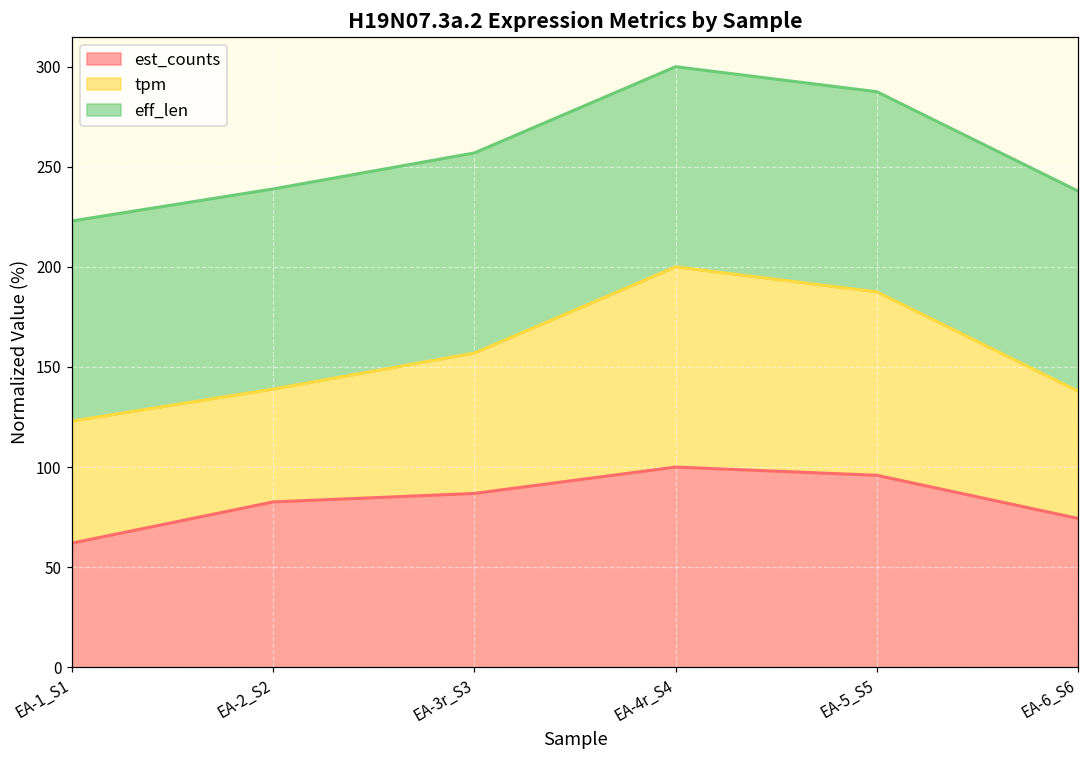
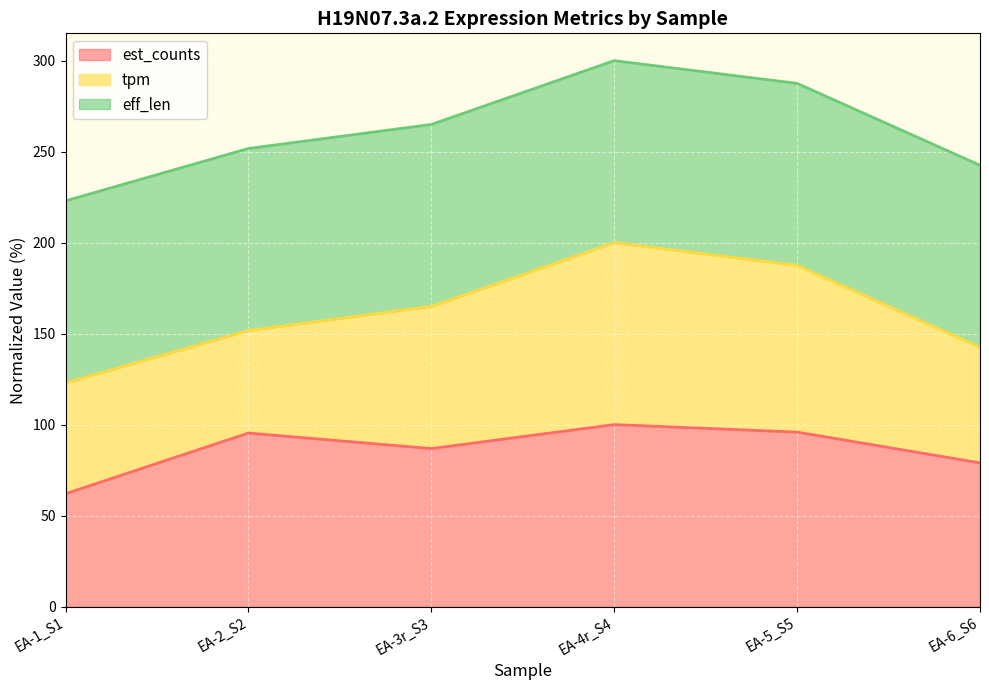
  {
    "est_counts": {
      "EA-1_S1": 62,
-     "EA-2_S2": 83,
+     "EA-2_S2": 95,
      "EA-3r_S3": 87,
      "EA-4r_S4": 100,
      "EA-5_S5": 96,
-     "EA-6_S6": 74
+     "EA-6_S6": 79
    },
    "tpm": {
      "EA-1_S1": 61,
      "EA-2_S2": 56,
-     "EA-3r_S3": 70,
+     "EA-3r_S3": 78,
      "EA-4r_S4": 100,
      "EA-5_S5": 92,
      "EA-6_S6": 64
    },
    "eff_len": {
      "EA-1_S1": 100,
      "EA-2_S2": 100,
      "EA-3r_S3": 100,
      "EA-4r_S4": 100,
      "EA-5_S5": 100,
      "EA-6_S6": 100
    }
  }
